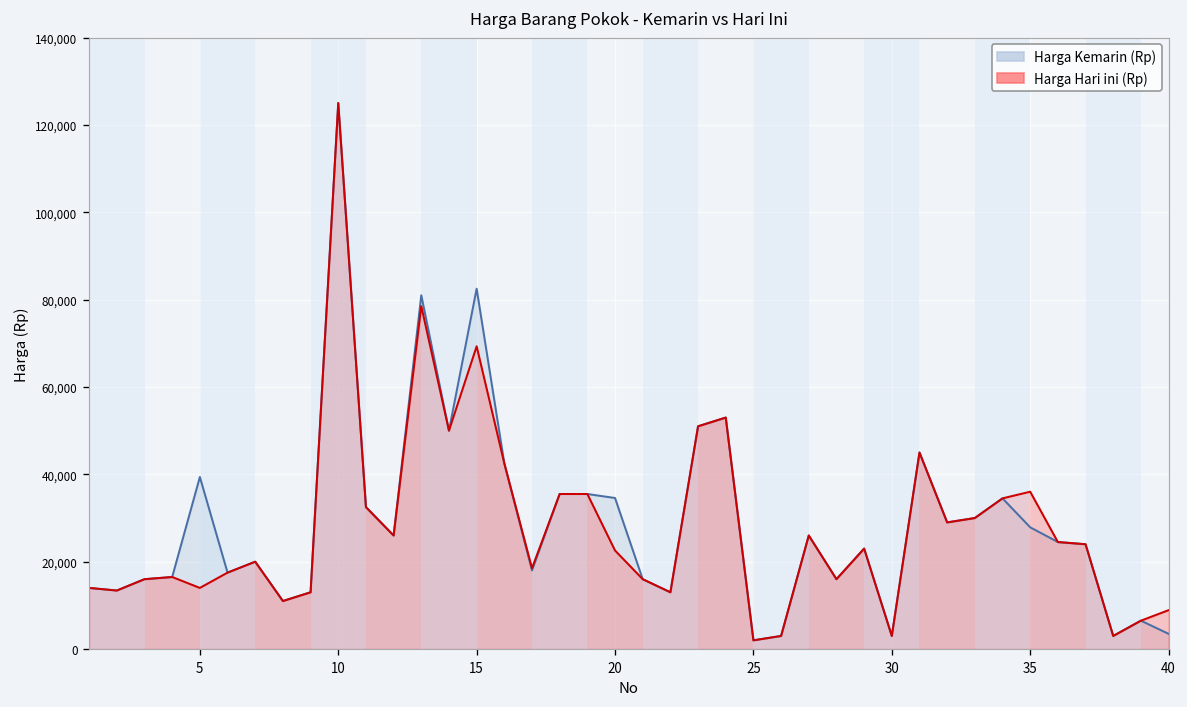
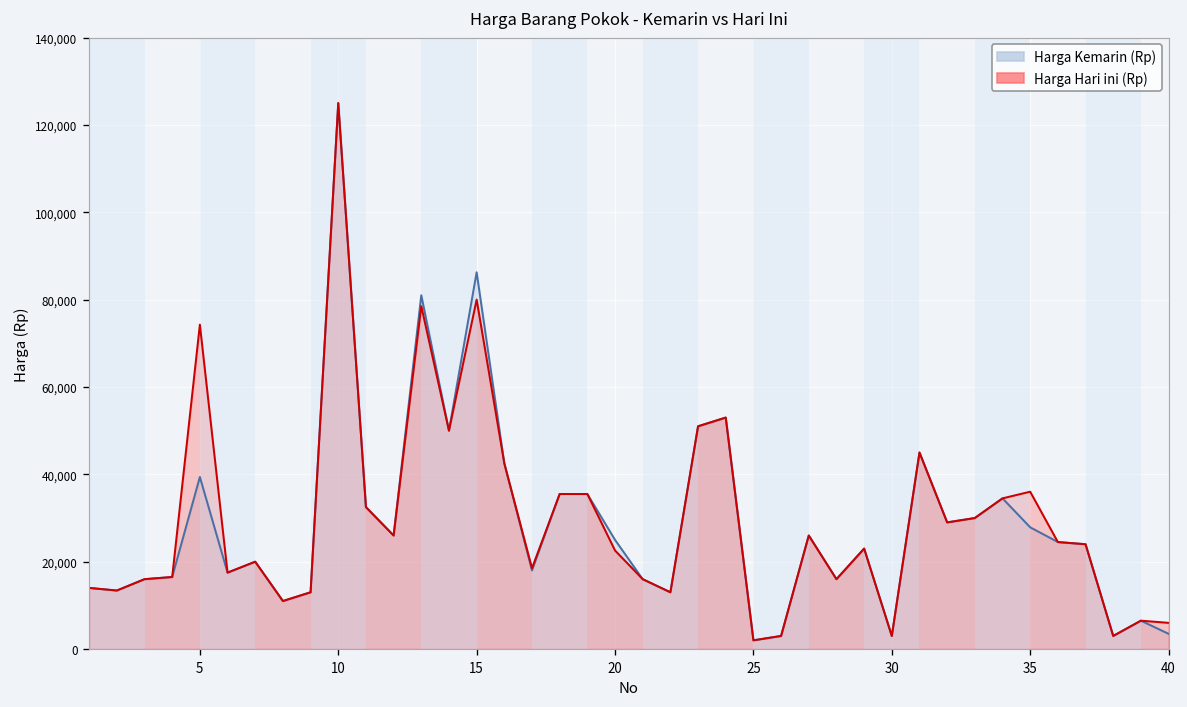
  {
    "Harga Kemarin (Rp)": {
      "5": "39,000",
-     "15": "83,000",
-     "20": "35,000",
+     "15": "86,000",
+     "20": "25,000",
      "35": "28,000",
      "40": "3,000"
    },
    "Harga Hari ini (Rp)": {
-     "5": "14,000",
-     "15": "69,000",
+     "5": "74,000",
+     "15": "80,000",
      "20": "23,000",
      "35": "36,000",
-     "40": "9,000"
+     "40": "6,000"
    }
  }
